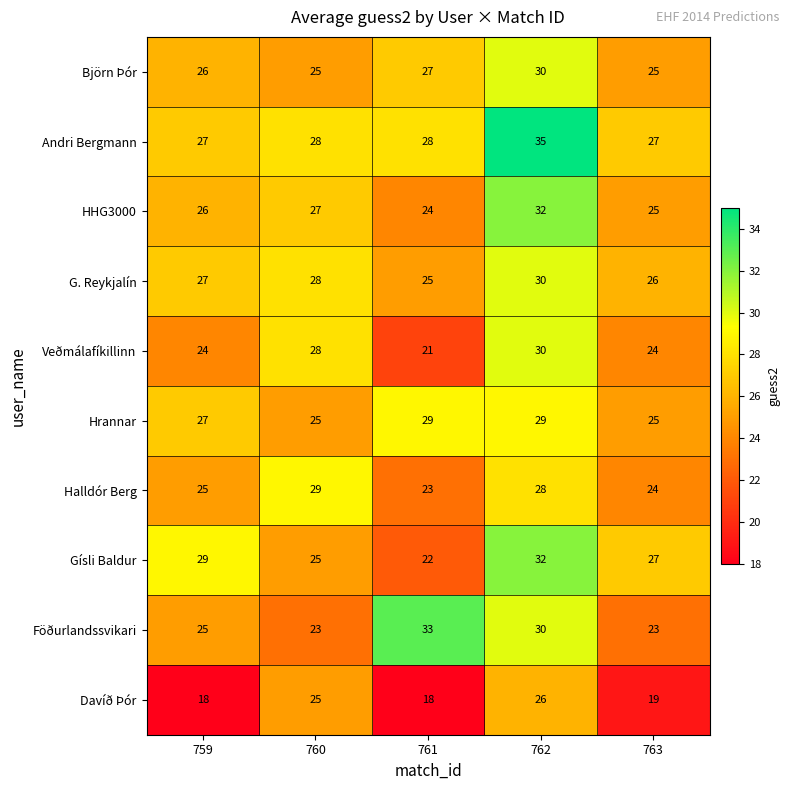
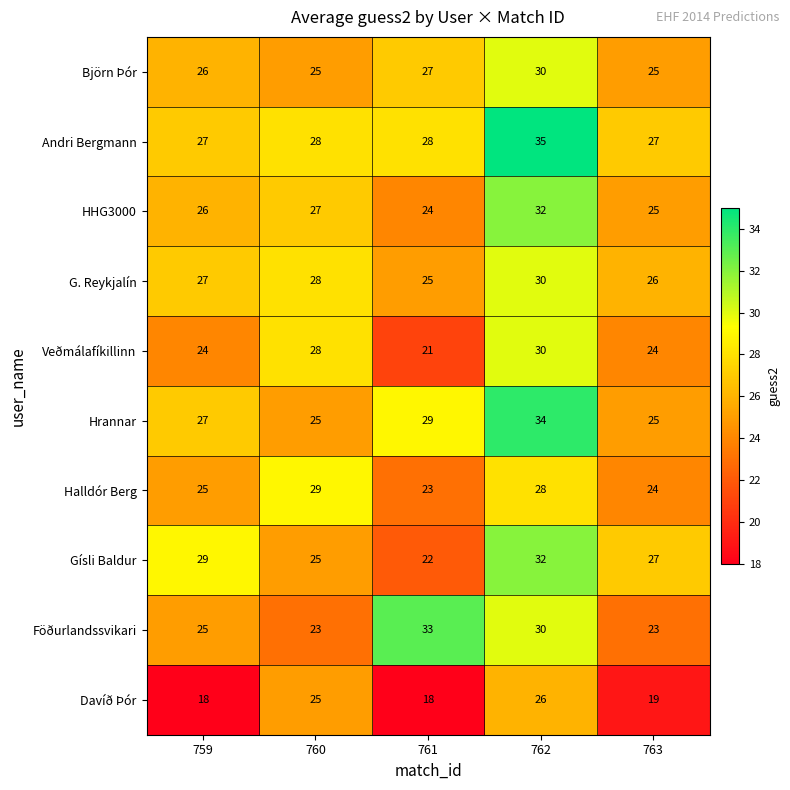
  {
    "Björn Þór": {
      "759": 26,
      "760": 25,
      "761": 27,
      "762": 30,
      "763": 25
    },
    "Andri Bergmann": {
      "759": 27,
      "760": 28,
      "761": 28,
      "762": 35,
      "763": 27
    },
    "HHG3000": {
      "759": 26,
      "760": 27,
      "761": 24,
      "762": 32,
      "763": 25
    },
    "G. Reykjalín": {
      "759": 27,
      "760": 28,
      "761": 25,
      "762": 30,
      "763": 26
    },
    "Veðmálafíkillinn": {
      "759": 24,
      "760": 28,
      "761": 21,
      "762": 30,
      "763": 24
    },
    "Hrannar": {
      "759": 27,
      "760": 25,
      "761": 29,
-     "762": 29,
+     "762": 34,
      "763": 25
    },
    "Halldór Berg": {
      "759": 25,
      "760": 29,
      "761": 23,
      "762": 28,
      "763": 24
    },
    "Gísli Baldur": {
      "759": 29,
      "760": 25,
      "761": 22,
      "762": 32,
      "763": 27
    },
    "Föðurlandssvikari": {
      "759": 25,
      "760": 23,
      "761": 33,
      "762": 30,
      "763": 23
    },
    "Davíð Þór": {
      "759": 18,
      "760": 25,
      "761": 18,
      "762": 26,
      "763": 19
    }
  }
